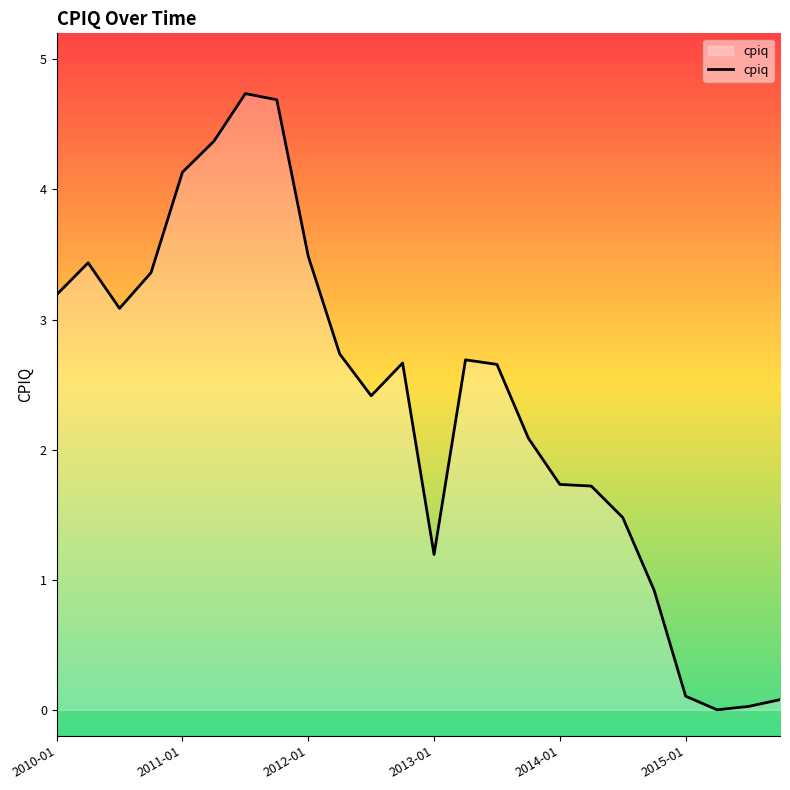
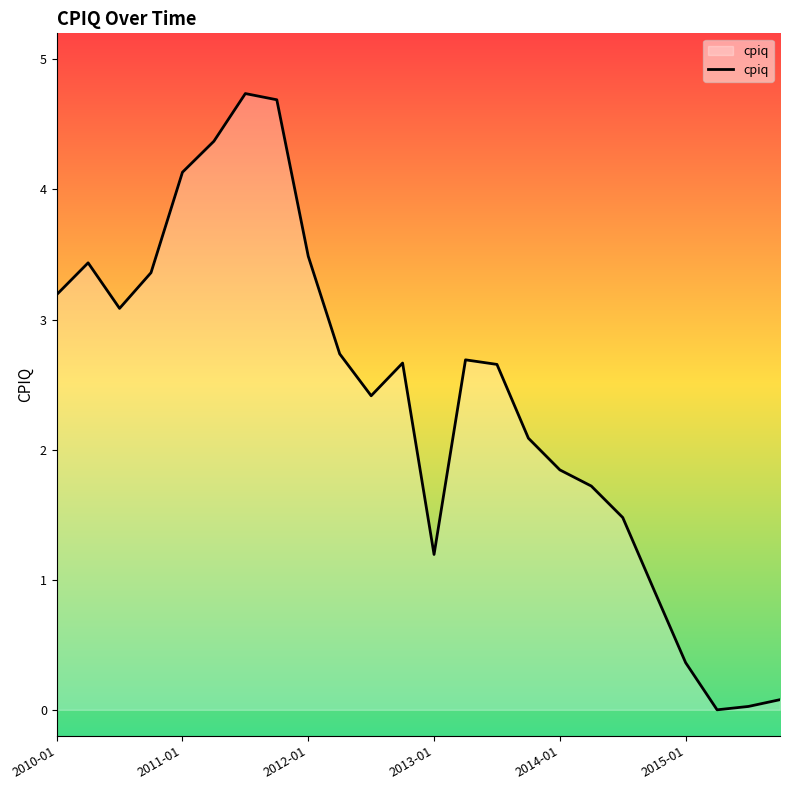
  {
    "2010-01": 3.19,
    "2011-01": 4.13,
    "2012-01": 3.49,
    "2013-01": 1.19,
-   "2014-01": 1.73,
-   "2015-01": 0.10
+   "2014-01": 1.84,
+   "2015-01": 0.36
  }
